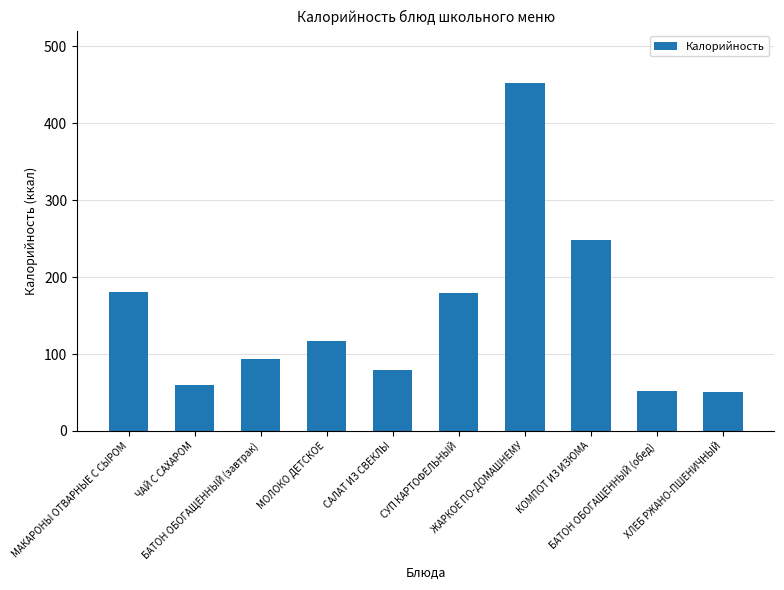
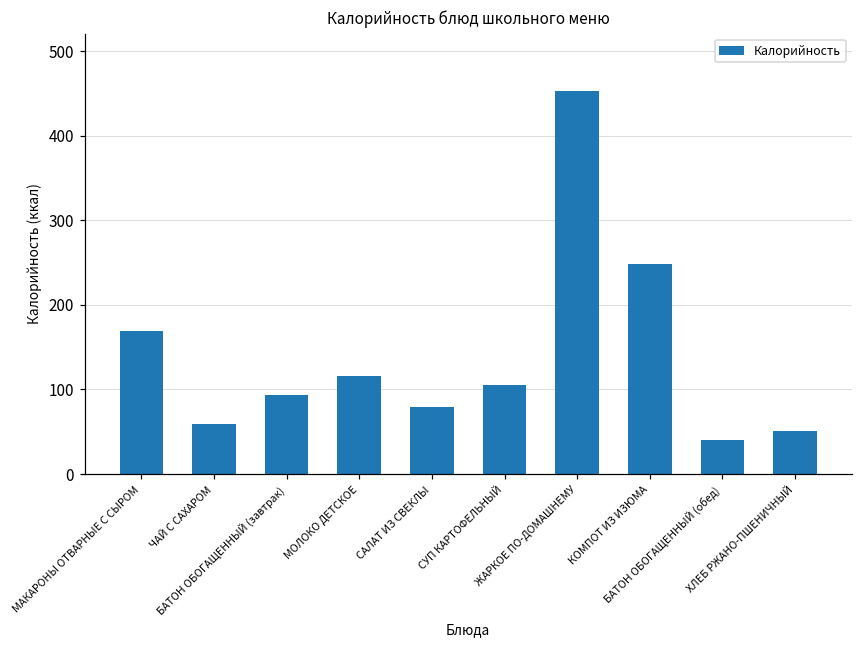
  {
-   "МАКАРОНЫ ОТВАРНЫЕ С СЫРОМ": 180,
+   "МАКАРОНЫ ОТВАРНЫЕ С СЫРОМ": 170,
    "ЧАЙ С САХАРОМ": 60,
    "БАТОН ОБОГАЩЕННЫЙ (завтрак)": 90,
    "МОЛОКО ДЕТСКОЕ": 120,
    "САЛАТ ИЗ СВЕКЛЫ": 80,
-   "СУП КАРТОФЕЛЬНЫЙ": 180,
+   "СУП КАРТОФЕЛЬНЫЙ": 110,
    "ЖАРКОЕ ПО-ДОМАШНЕМУ": 450,
    "КОМПОТ ИЗ ИЗЮМА": 250,
-   "БАТОН ОБОГАЩЕННЫЙ (обед)": 50,
+   "БАТОН ОБОГАЩЕННЫЙ (обед)": 40,
    "ХЛЕБ РЖАНО-ПШЕНИЧНЫЙ": 50
  }
